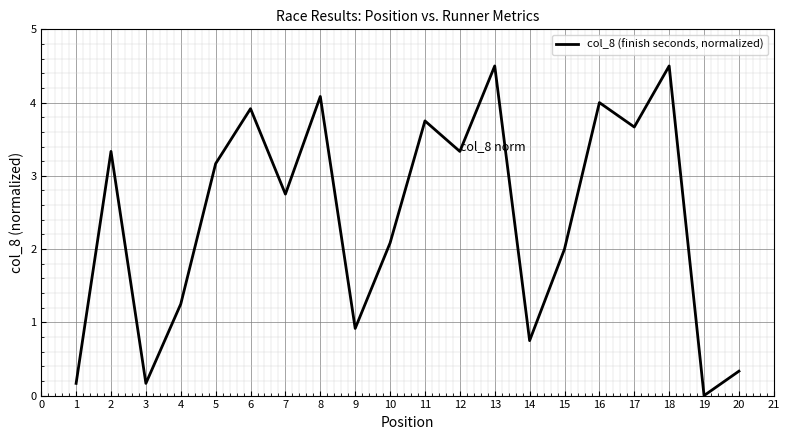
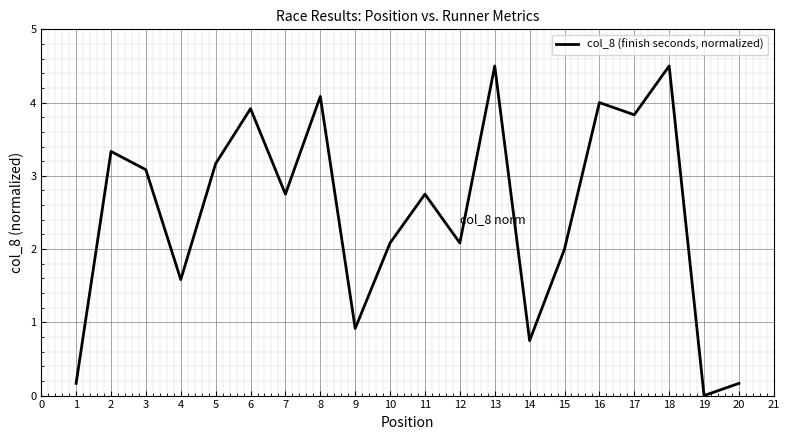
  {
    "1": 0.2,
    "2": 3.3,
-   "3": 0.2,
-   "4": 1.3,
+   "3": 3.1,
+   "4": 1.6,
    "5": 3.2,
    "6": 3.9,
    "7": 2.8,
    "8": 4.1,
    "9": 0.9,
    "10": 2.1,
-   "11": 3.8,
-   "12": 3.3,
+   "11": 2.8,
+   "12": 2.1,
    "13": 4.5,
    "14": 0.8,
    "15": 2.0,
    "16": 4.0,
-   "17": 3.7,
+   "17": 3.8,
    "18": 4.5,
    "19": 0.0,
-   "20": 0.3
+   "20": 0.2
  }
